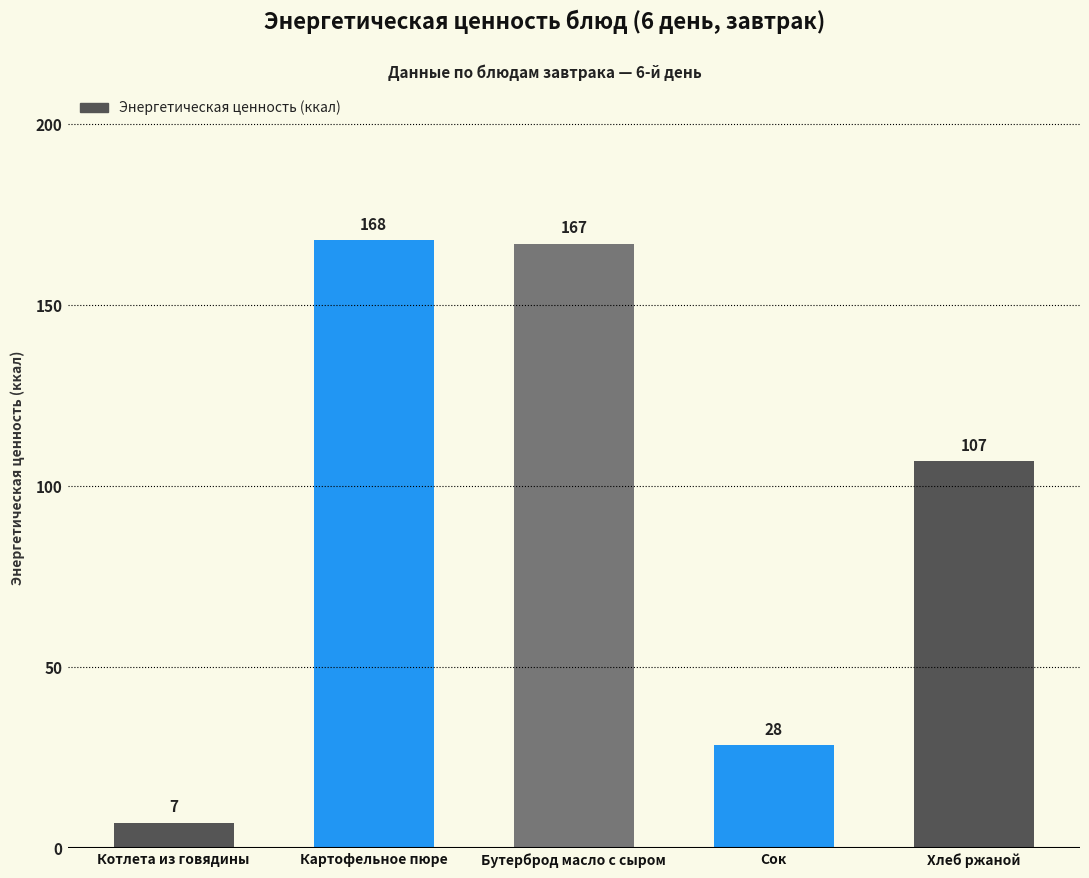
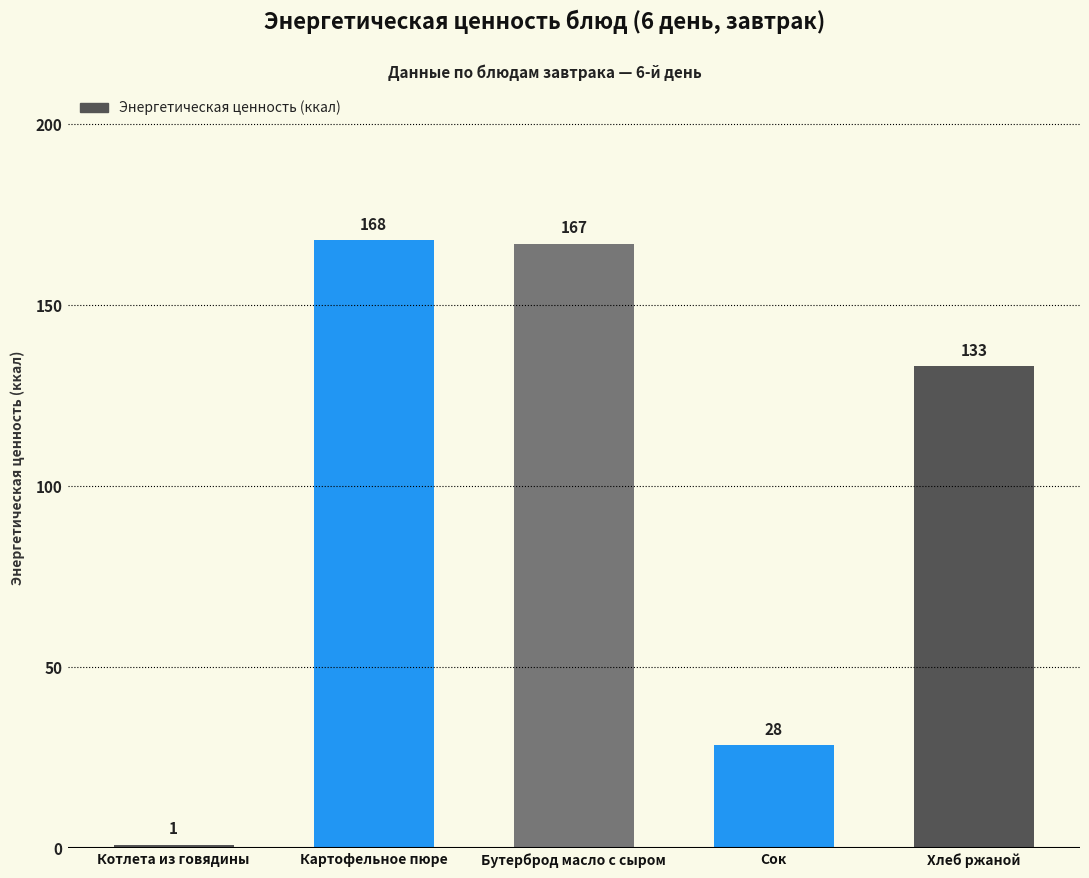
  {
-   "Котлета из говядины": 7,
+   "Котлета из говядины": 1,
    "Картофельное пюре": 168,
    "Бутерброд масло с сыром": 167,
    "Сок": 28,
-   "Хлеб ржаной": 107
+   "Хлеб ржаной": 133
  }
